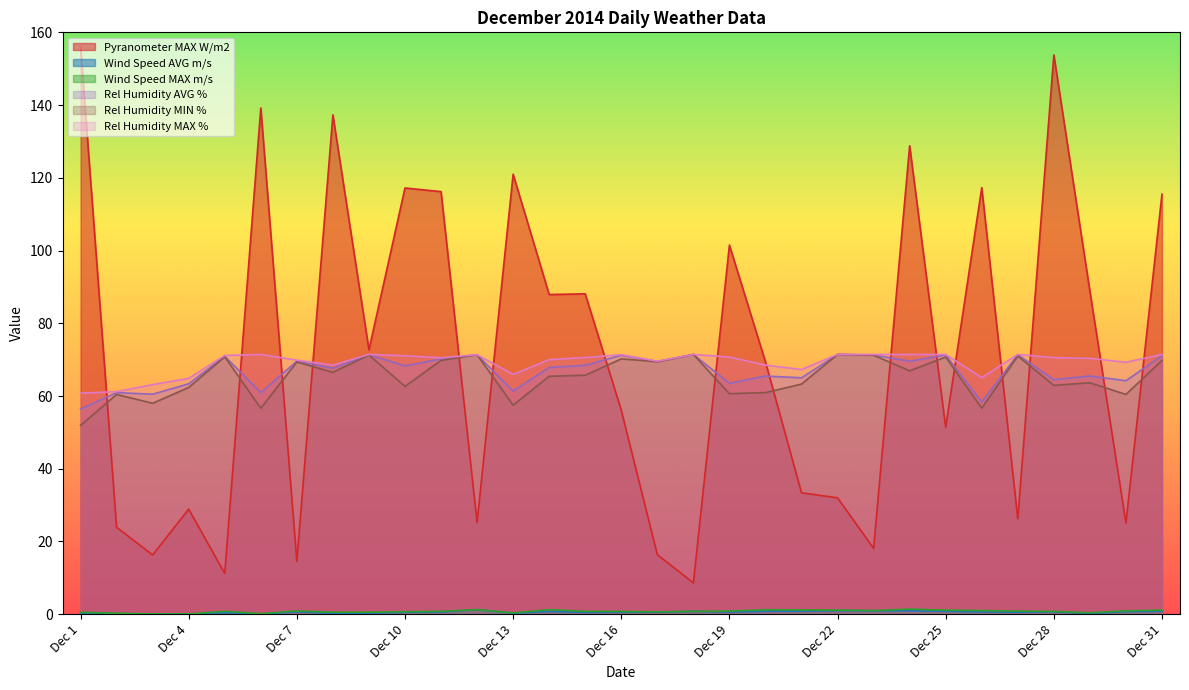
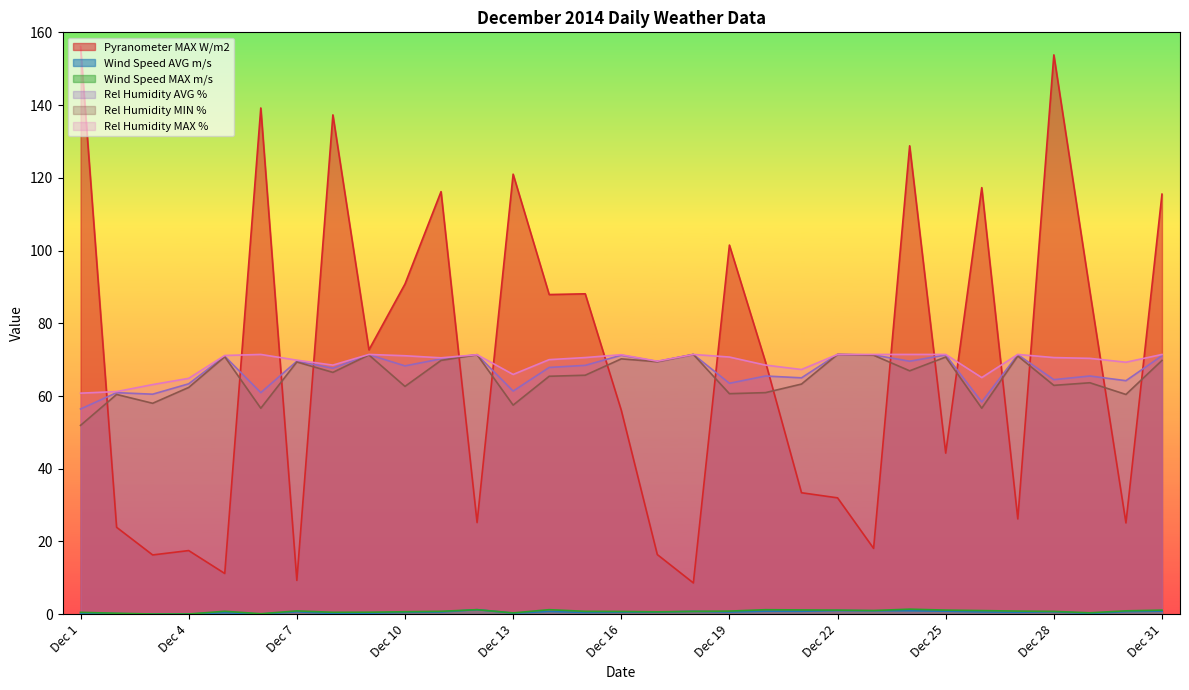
  {
    "Pyranometer MAX W/m2": {
-     "Dec 4": 29,
-     "Dec 7": 15,
-     "Dec 10": 117,
+     "Dec 4": 18,
+     "Dec 7": 9,
+     "Dec 10": 91,
      "Dec 13": 121,
      "Dec 16": 56,
      "Dec 19": 102,
      "Dec 22": 32,
-     "Dec 25": 51,
+     "Dec 25": 44,
      "Dec 28": 154,
      "Dec 31": 116
    }
  }
